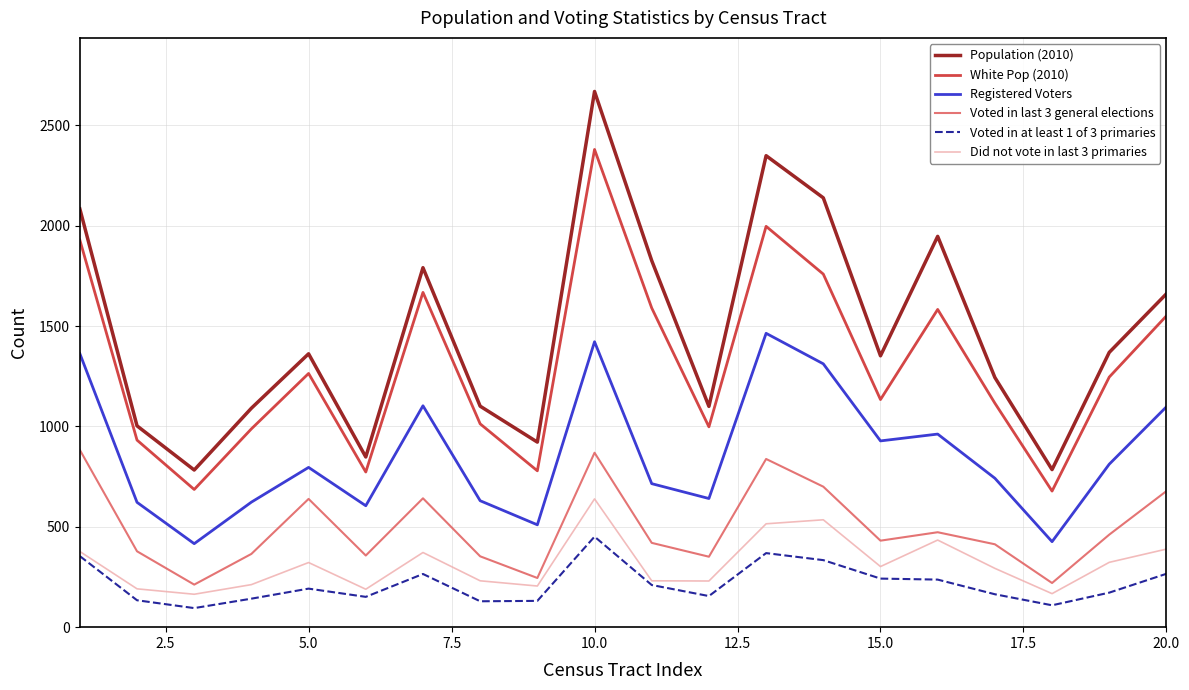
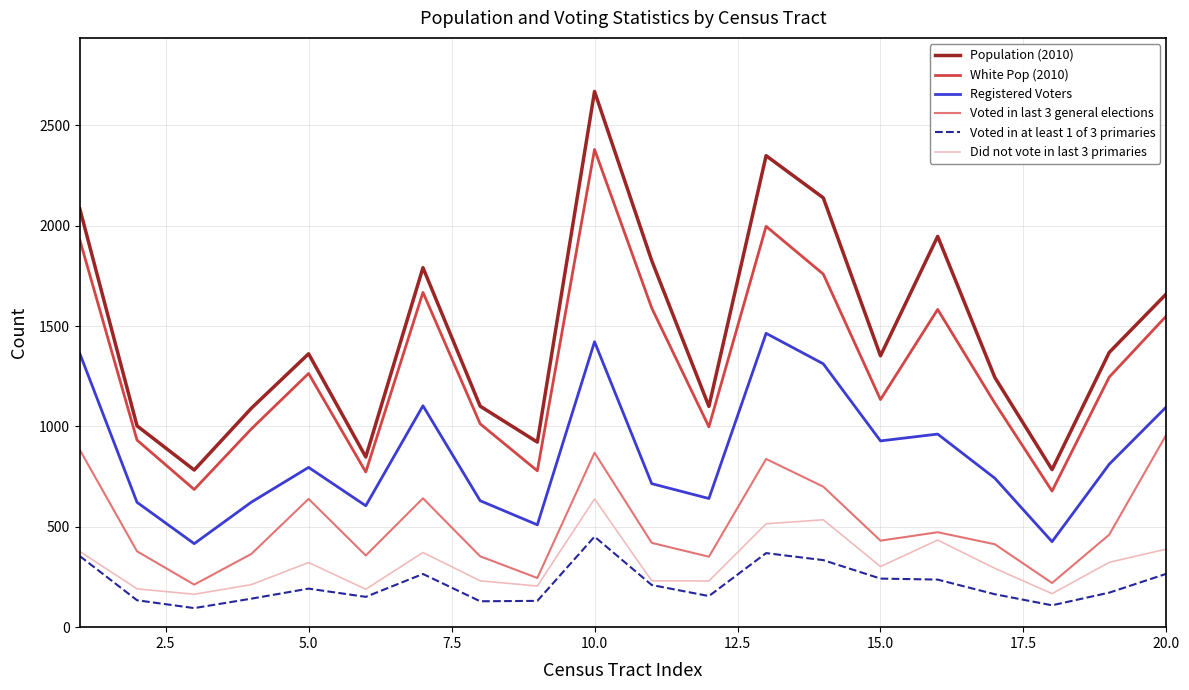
  {
    "Population (2010)": {
      "5.0": 1360,
      "10.0": 2670,
      "15.0": 1350,
      "20.0": 1660
    },
    "White Pop (2010)": {
      "5.0": 1260,
      "10.0": 2380,
      "15.0": 1130,
      "20.0": 1550
    },
    "Registered Voters": {
      "5.0": 800,
      "10.0": 1420,
      "15.0": 930,
      "20.0": 1100
    },
    "Voted in last 3 general elections": {
      "5.0": 640,
      "10.0": 870,
      "15.0": 430,
-     "20.0": 680
+     "20.0": 960
    },
    "Voted in at least 1 of 3 primaries": {
      "5.0": 190,
      "10.0": 450,
      "15.0": 240,
      "20.0": 270
    },
    "Did not vote in last 3 primaries": {
      "5.0": 320,
      "10.0": 640,
      "15.0": 300,
      "20.0": 390
    }
  }
